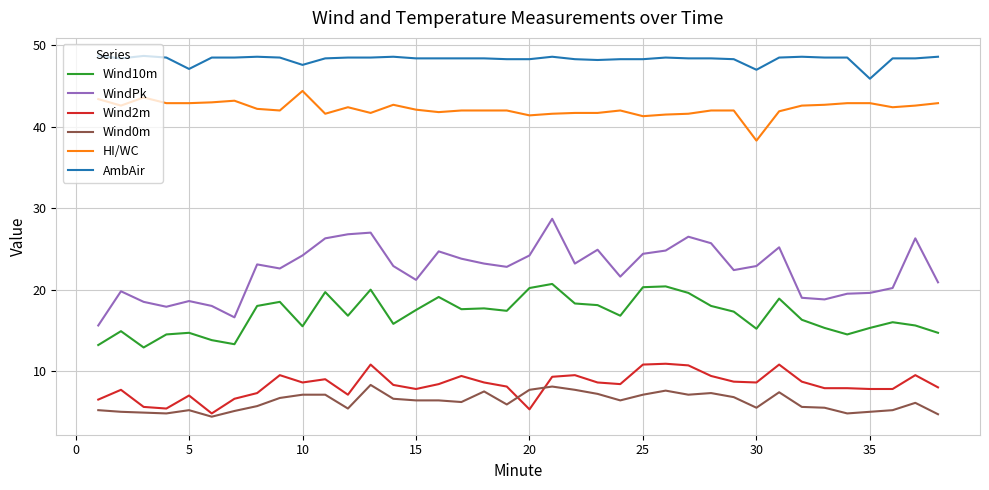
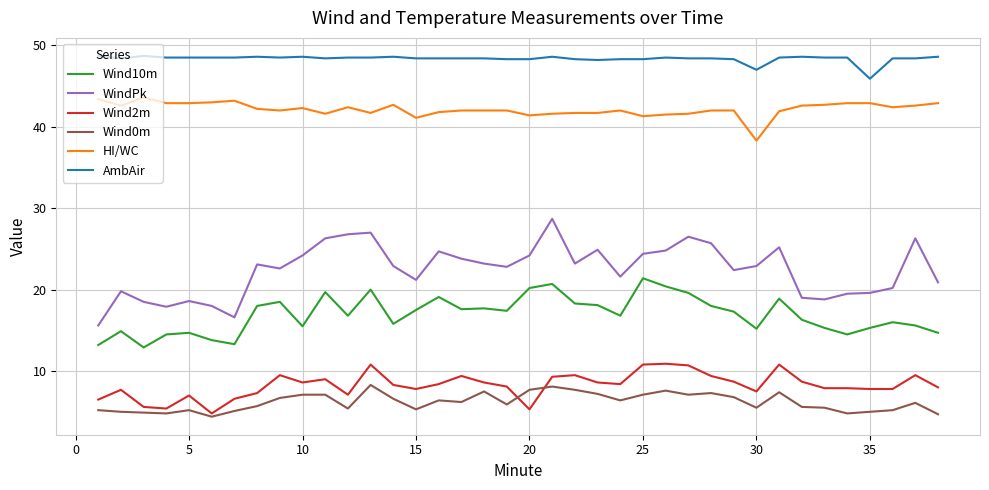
  {
    "Wind10m": {
      "5": 15,
      "10": 16,
      "15": 18,
      "20": 20,
-     "25": 20,
+     "25": 21,
      "30": 15,
      "35": 15
    },
    "WindPk": {
      "5": 19,
      "10": 24,
      "15": 21,
      "20": 24,
      "25": 24,
      "30": 23,
      "35": 20
    },
    "Wind2m": {
      "5": 7,
      "10": 9,
      "15": 8,
      "20": 5,
      "25": 11,
-     "30": 9,
+     "30": 8,
      "35": 8
    },
    "Wind0m": {
      "5": 5,
      "10": 7,
-     "15": 6,
+     "15": 5,
      "20": 8,
      "25": 7,
      "30": 6,
      "35": 5
    },
    "HI/WC": {
      "5": 43,
-     "10": 44,
-     "15": 42,
+     "10": 42,
+     "15": 41,
      "20": 41,
      "25": 41,
      "30": 38,
      "35": 43
    },
    "AmbAir": {
-     "5": 47,
-     "10": 48,
+     "5": 49,
+     "10": 49,
      "15": 48,
      "20": 48,
      "25": 48,
      "30": 47,
      "35": 46
    }
  }
